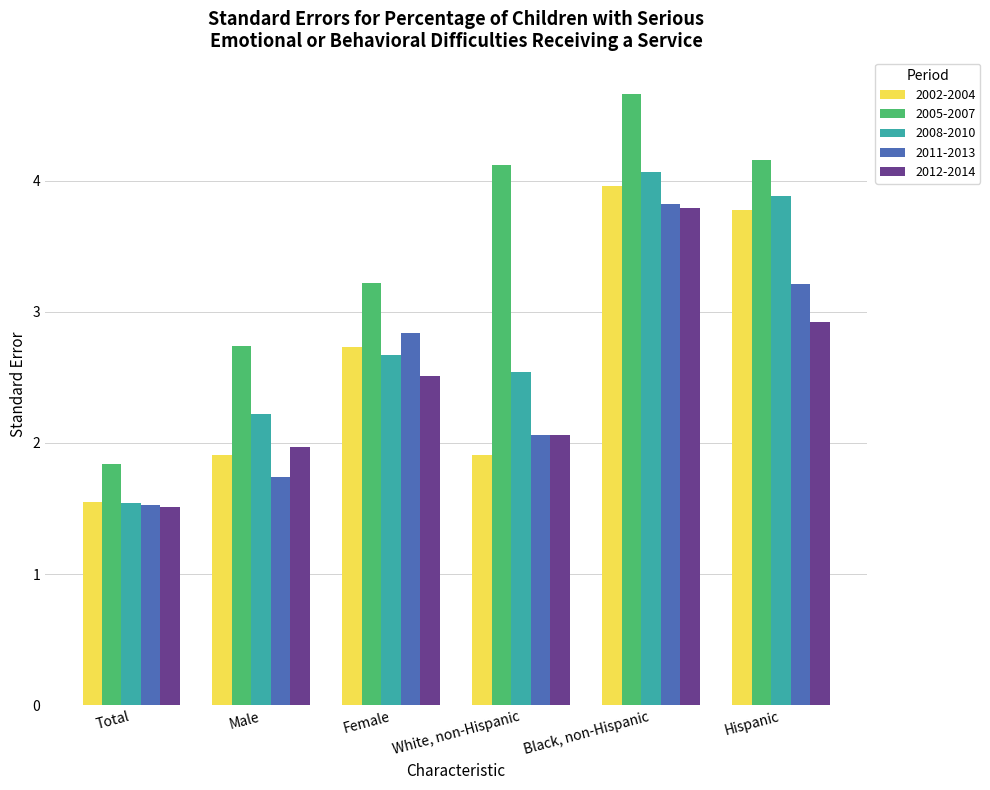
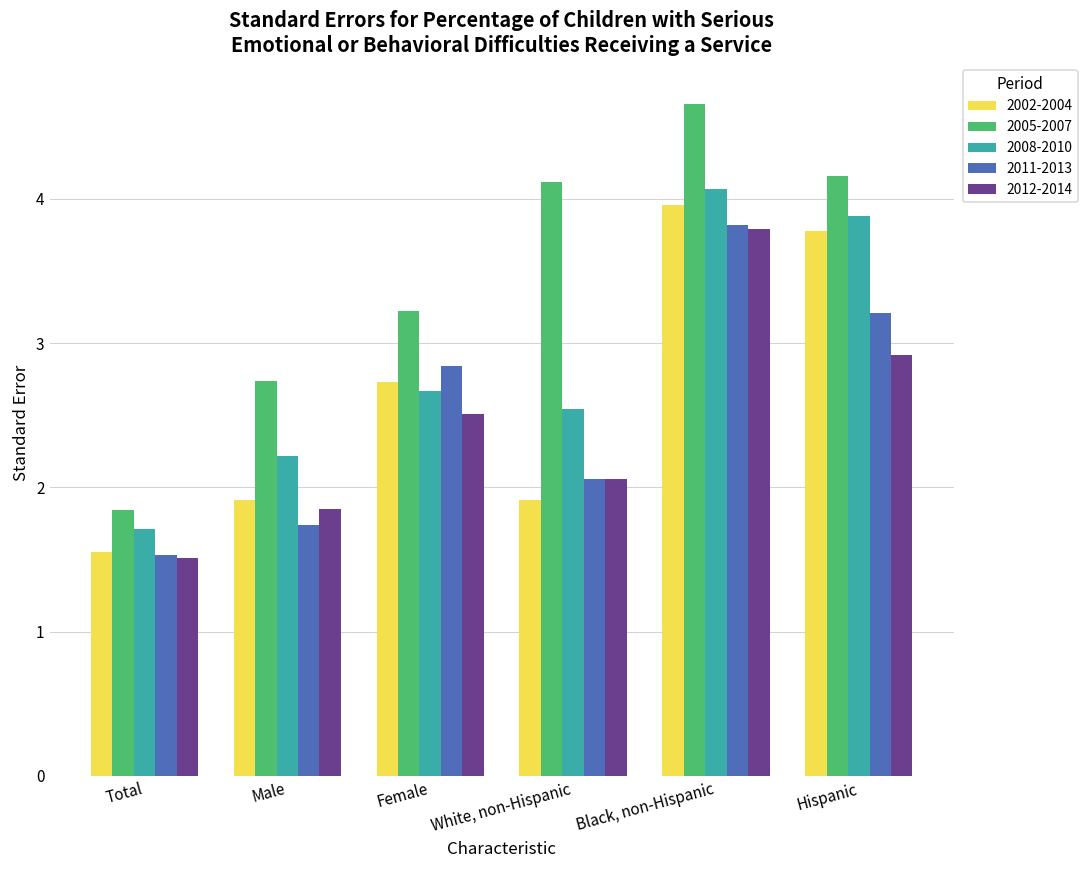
  {
    "2002-2004": {
      "Total": 1.55,
      "Male": 1.91,
      "Female": 2.73,
      "White, non-Hispanic": 1.91,
      "Black, non-Hispanic": 3.96,
      "Hispanic": 3.78
    },
    "2005-2007": {
      "Total": 1.84,
      "Male": 2.74,
      "Female": 3.22,
      "White, non-Hispanic": 4.12,
      "Black, non-Hispanic": 4.66,
      "Hispanic": 4.16
    },
    "2008-2010": {
-     "Total": 1.54,
+     "Total": 1.71,
      "Male": 2.22,
      "Female": 2.67,
      "White, non-Hispanic": 2.54,
      "Black, non-Hispanic": 4.07,
      "Hispanic": 3.88
    },
    "2011-2013": {
      "Total": 1.53,
      "Male": 1.74,
      "Female": 2.84,
      "White, non-Hispanic": 2.06,
      "Black, non-Hispanic": 3.82,
      "Hispanic": 3.21
    },
    "2012-2014": {
      "Total": 1.51,
-     "Male": 1.97,
+     "Male": 1.85,
      "Female": 2.51,
      "White, non-Hispanic": 2.06,
      "Black, non-Hispanic": 3.79,
      "Hispanic": 2.92
    }
  }
